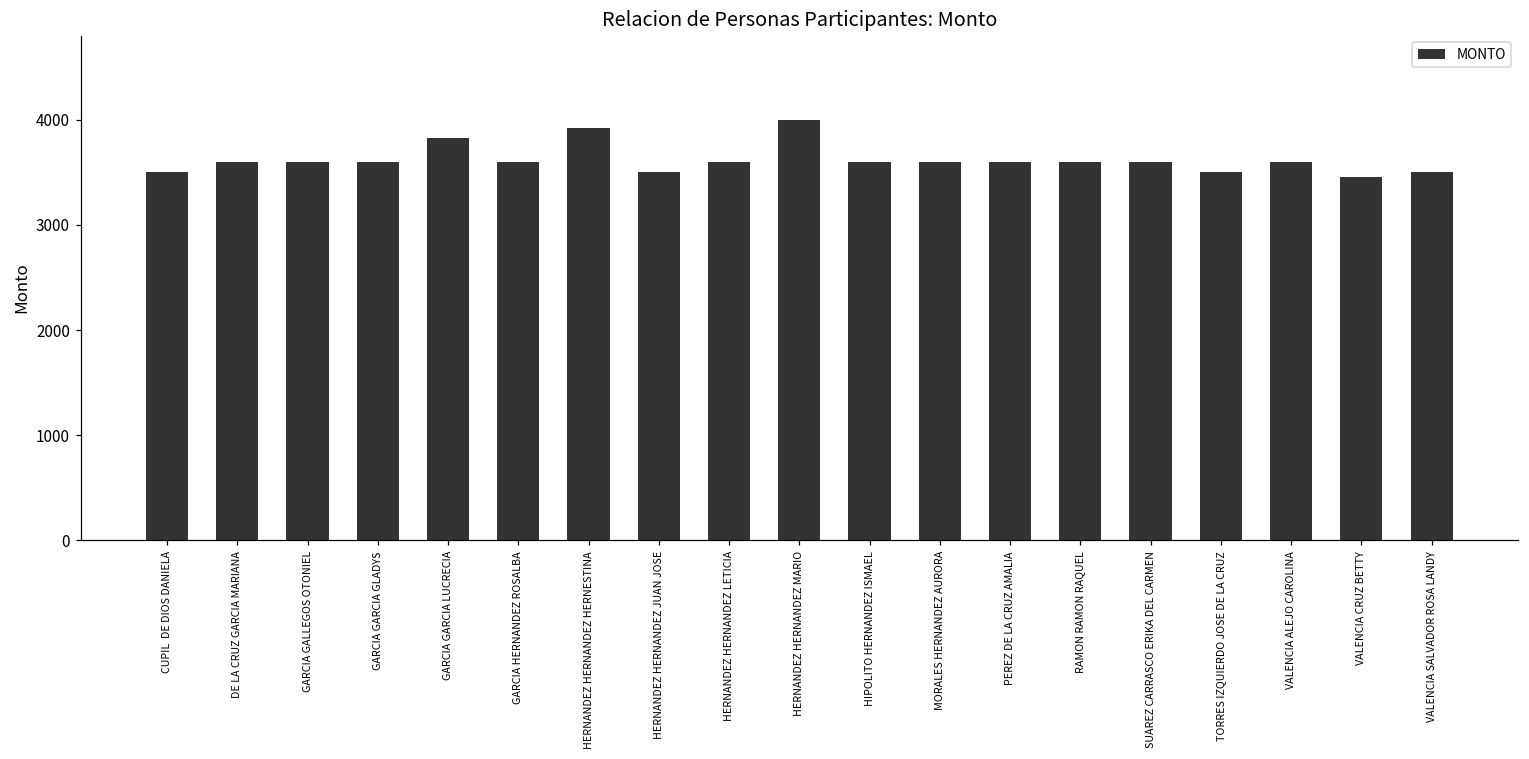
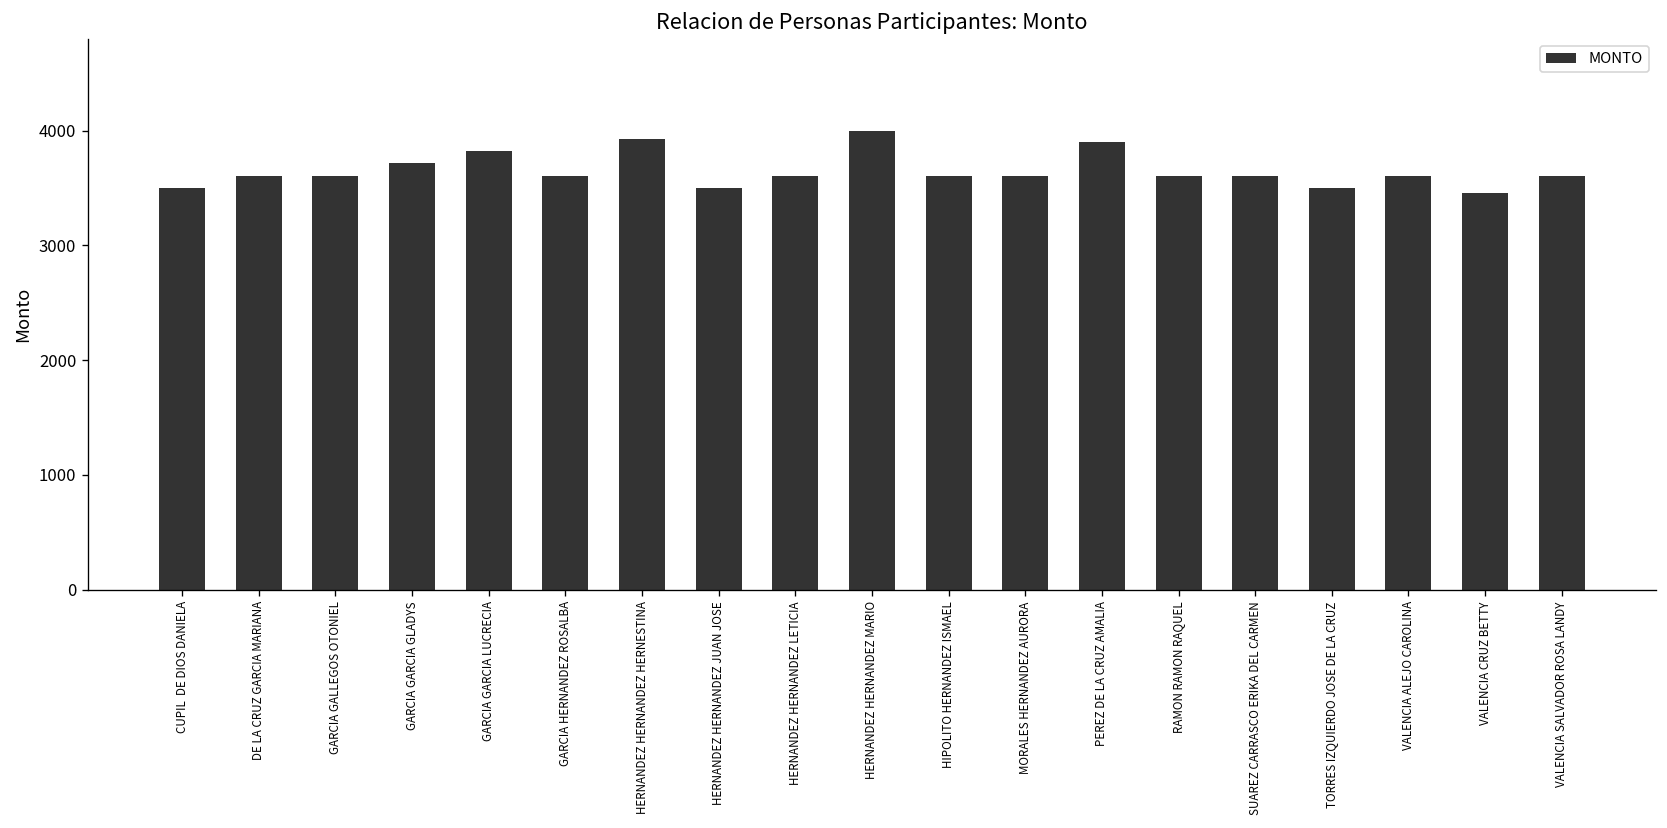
  {
    "CUPIL DE DIOS DANIELA": 3500,
    "DE LA CRUZ GARCIA MARIANA": 3600,
    "GARCIA GALLEGOS OTONIEL": 3600,
-   "GARCIA GARCIA GLADYS": 3600,
+   "GARCIA GARCIA GLADYS": 3700,
    "GARCIA GARCIA LUCRECIA": 3800,
    "GARCIA HERNANDEZ ROSALBA": 3600,
    "HERNANDEZ HERNANDEZ HERNESTINA": 3900,
    "HERNANDEZ HERNANDEZ JUAN JOSE": 3500,
    "HERNANDEZ HERNANDEZ LETICIA": 3600,
    "HERNANDEZ HERNANDEZ MARIO": 4000,
    "HIPOLITO HERNANDEZ ISMAEL": 3600,
    "MORALES HERNANDEZ AURORA": 3600,
-   "PEREZ DE LA CRUZ AMALIA": 3600,
+   "PEREZ DE LA CRUZ AMALIA": 3900,
    "RAMON RAMON RAQUEL": 3600,
    "SUAREZ CARRASCO ERIKA DEL CARMEN": 3600,
    "TORRES IZQUIERDO JOSE DE LA CRUZ": 3500,
    "VALENCIA ALEJO CAROLINA": 3600,
    "VALENCIA CRUZ BETTY": 3500,
-   "VALENCIA SALVADOR ROSA LANDY": 3500
+   "VALENCIA SALVADOR ROSA LANDY": 3600
  }
